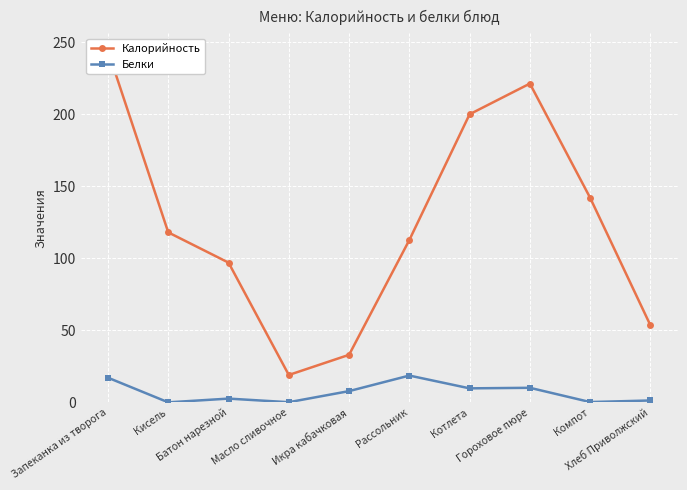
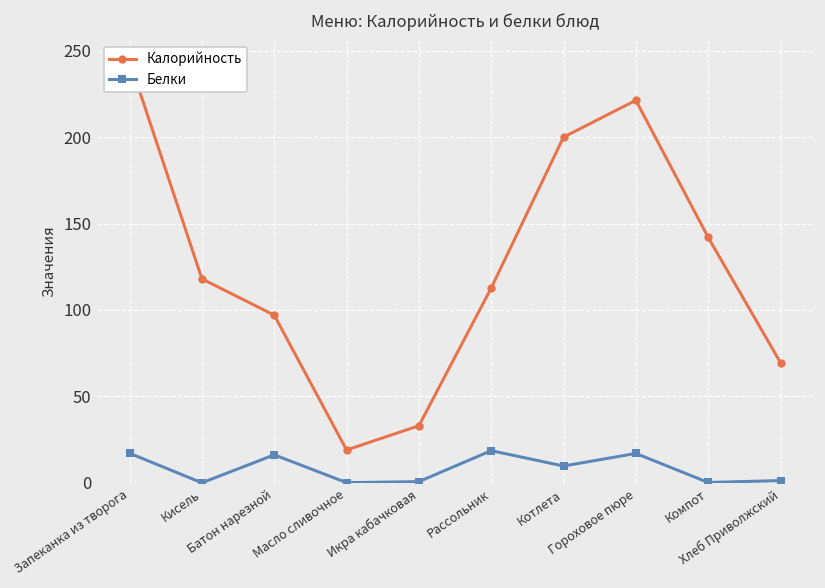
  {
    "Калорийность": {
      "Кисель": 118,
      "Батон нарезной": 97,
      "Масло сливочное": 19,
      "Икра кабачковая": 33,
      "Рассольник": 113,
      "Котлета": 200,
      "Гороховое пюре": 221,
      "Компот": 142,
-     "Хлеб Приволжский": 54
+     "Хлеб Приволжский": 70
    },
    "Белки": {
      "Запеканка из творога": 17,
      "Кисель": 0,
-     "Батон нарезной": 3,
+     "Батон нарезной": 16,
      "Масло сливочное": 0,
-     "Икра кабачковая": 8,
+     "Икра кабачковая": 1,
      "Рассольник": 19,
      "Котлета": 10,
-     "Гороховое пюре": 10,
+     "Гороховое пюре": 17,
      "Компот": 0,
      "Хлеб Приволжский": 1
    }
  }
